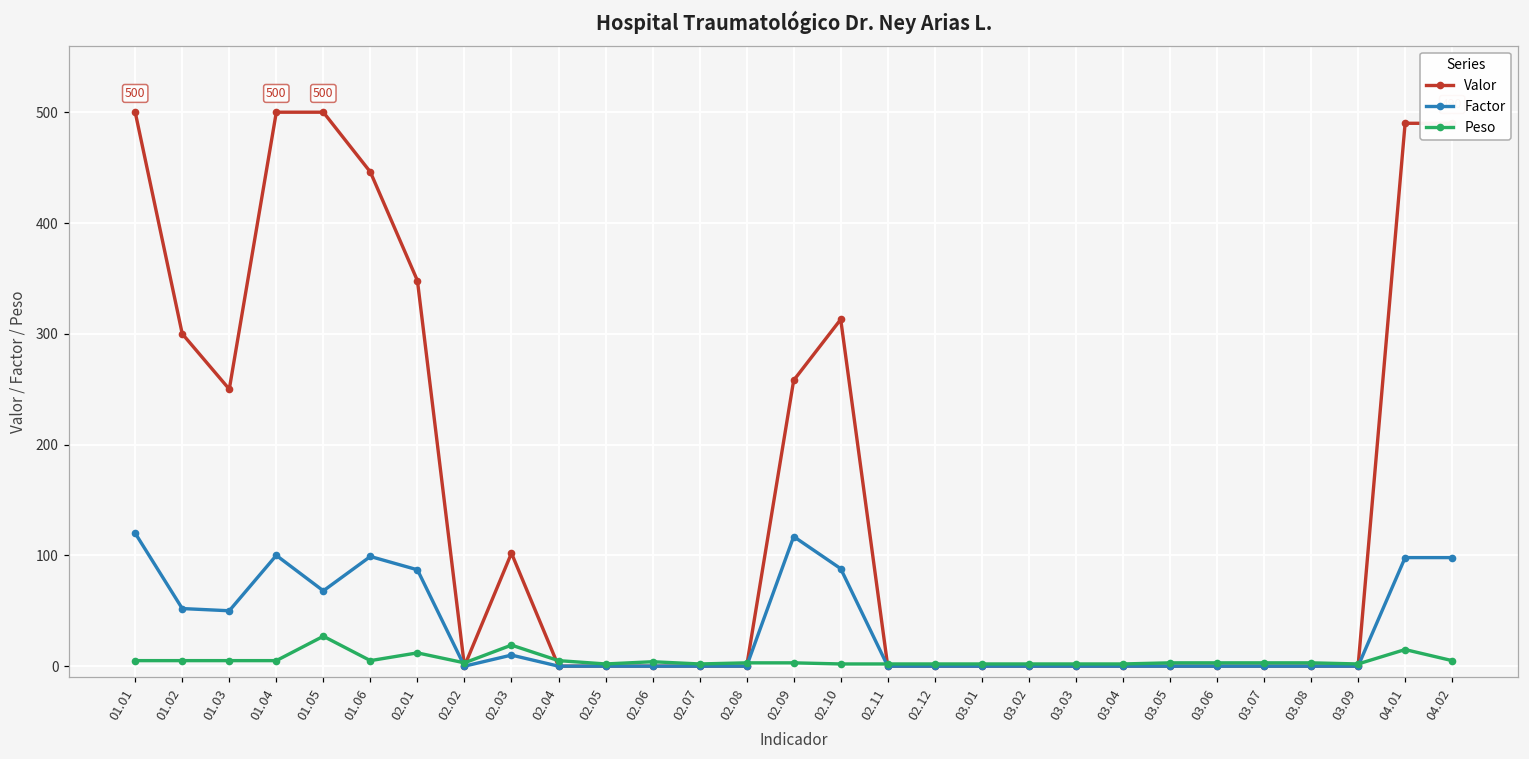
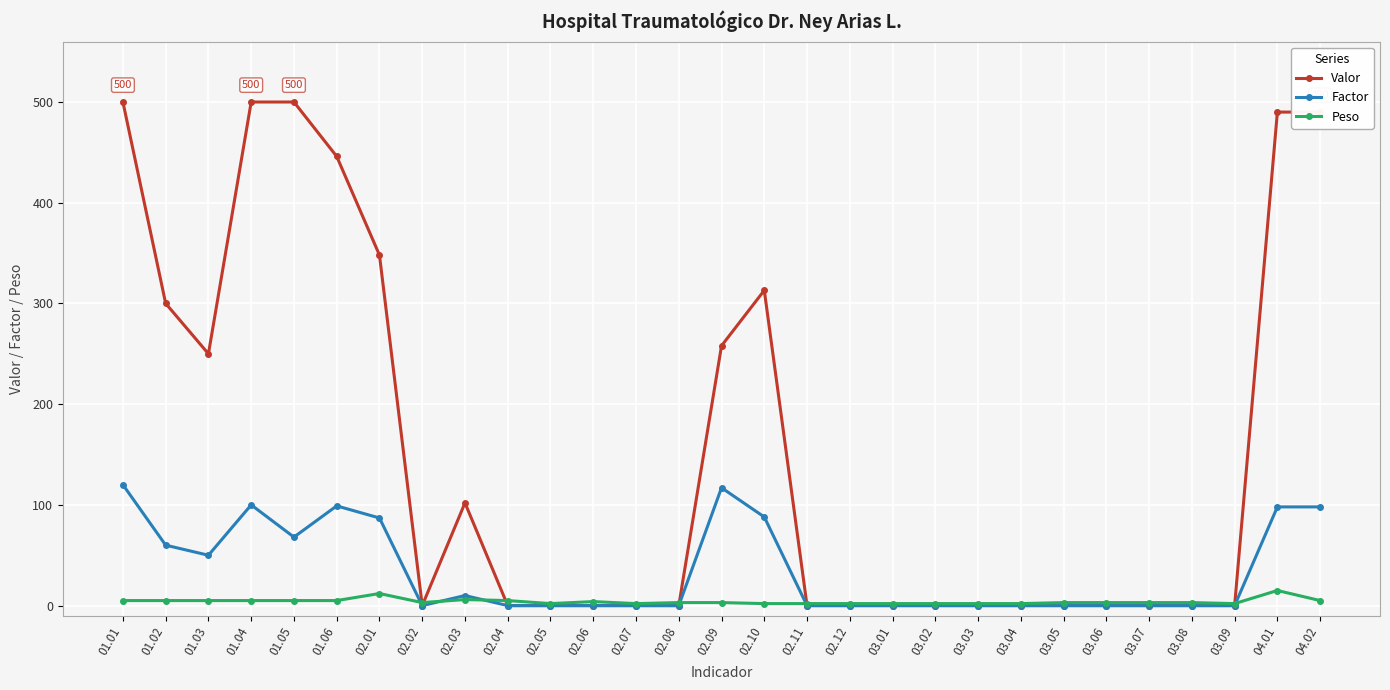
  {
    "Valor": {
      "01.02": 300,
      "01.03": 250,
      "01.06": 446,
      "02.01": 348,
      "02.03": 102,
      "02.09": 258,
      "02.10": 313,
      "04.01": 490
    },
    "Factor": {
      "01.01": 120,
-     "01.02": 52,
+     "01.02": 60,
      "01.03": 50,
      "01.04": 100,
      "01.05": 68,
      "01.06": 99,
      "02.01": 87,
      "02.03": 10,
      "02.09": 117,
      "02.10": 88,
      "04.01": 98,
      "04.02": 98
    },
    "Peso": {
      "01.01": 5,
      "01.02": 5,
      "01.03": 5,
      "01.04": 5,
-     "01.05": 27,
+     "01.05": 5,
      "01.06": 5,
      "02.01": 12,
      "02.02": 3,
-     "02.03": 19,
+     "02.03": 6,
      "02.04": 5,
      "02.06": 4,
      "02.08": 3,
      "02.09": 3,
      "02.10": 2,
      "03.05": 3,
      "03.06": 3,
      "03.07": 3,
      "03.08": 3,
      "04.01": 15,
      "04.02": 5
    }
  }
